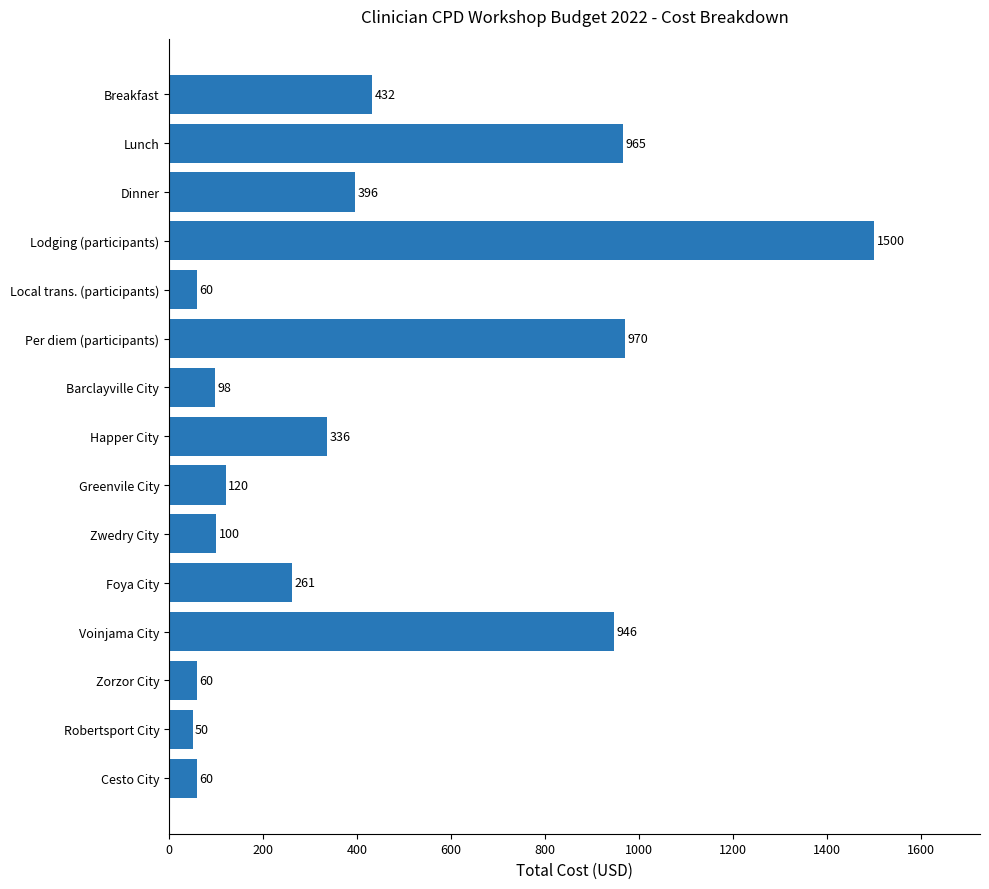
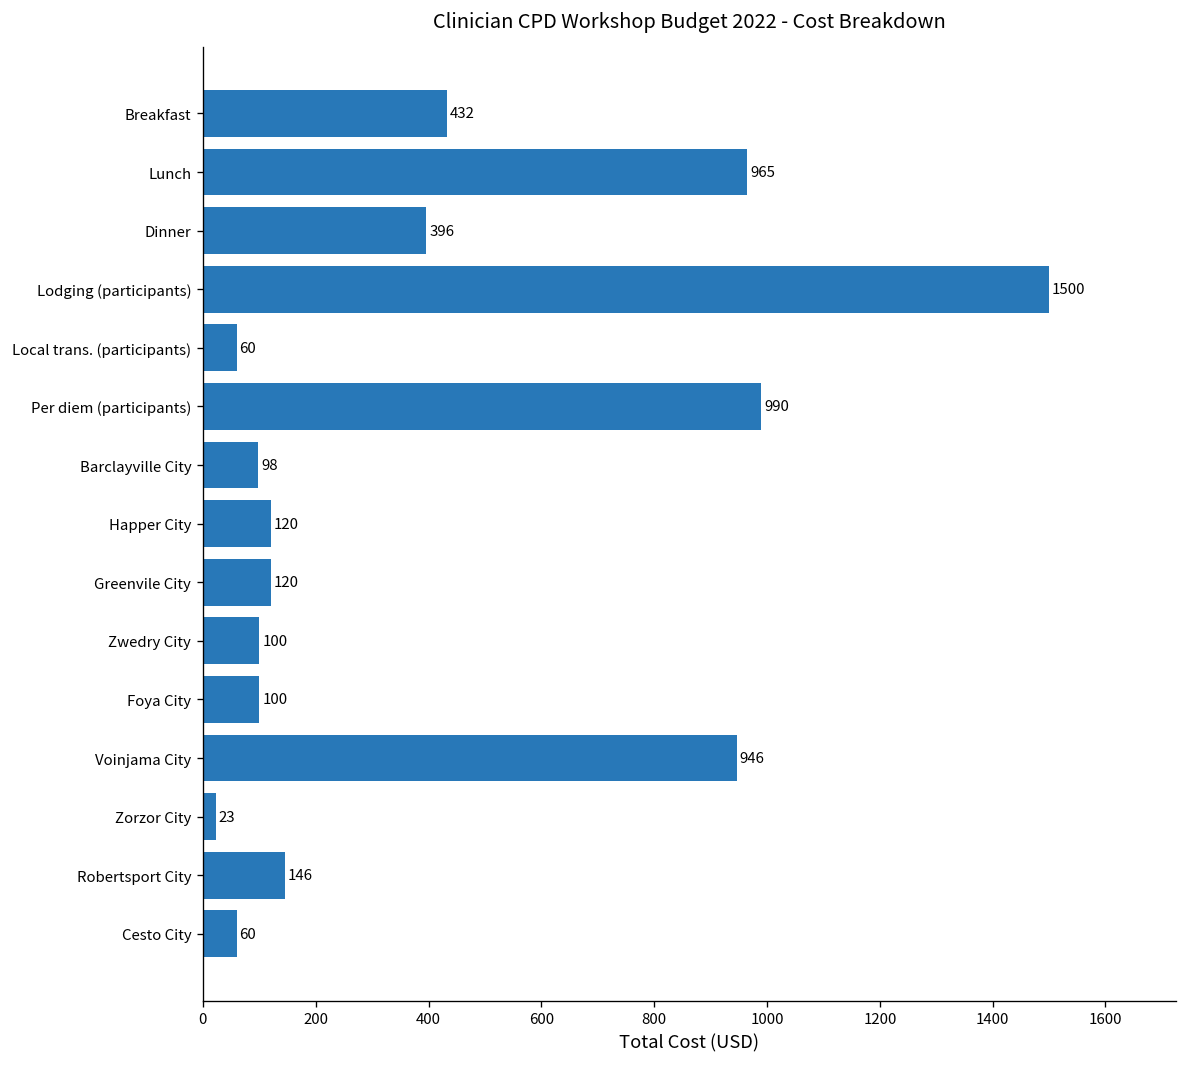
  {
    "Breakfast": 432,
    "Lunch": 965,
    "Dinner": 396,
    "Lodging (participants)": 1500,
    "Local trans. (participants)": 60,
-   "Per diem (participants)": 970,
+   "Per diem (participants)": 990,
    "Barclayville City": 98,
-   "Happer City": 336,
+   "Happer City": 120,
    "Greenvile City": 120,
    "Zwedry City": 100,
-   "Foya City": 261,
+   "Foya City": 100,
    "Voinjama City": 946,
-   "Zorzor City": 60,
-   "Robertsport City": 50,
+   "Zorzor City": 23,
+   "Robertsport City": 146,
    "Cesto City": 60
  }
